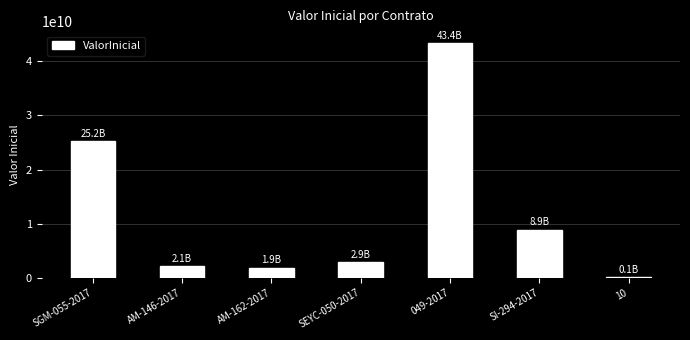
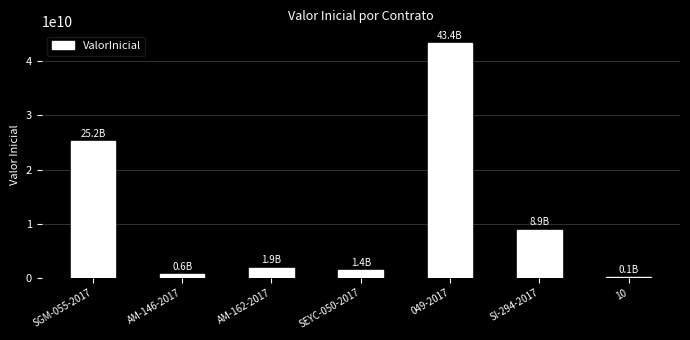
  {
    "SGM-055-2017": "25.2B",
-   "AM-146-2017": "2.1B",
+   "AM-146-2017": "0.6B",
    "AM-162-2017": "1.9B",
-   "SEYC-050-2017": "2.9B",
+   "SEYC-050-2017": "1.4B",
    "049-2017": "43.4B",
    "SI-294-2017": "8.9B",
    "10": "0.1B"
  }
